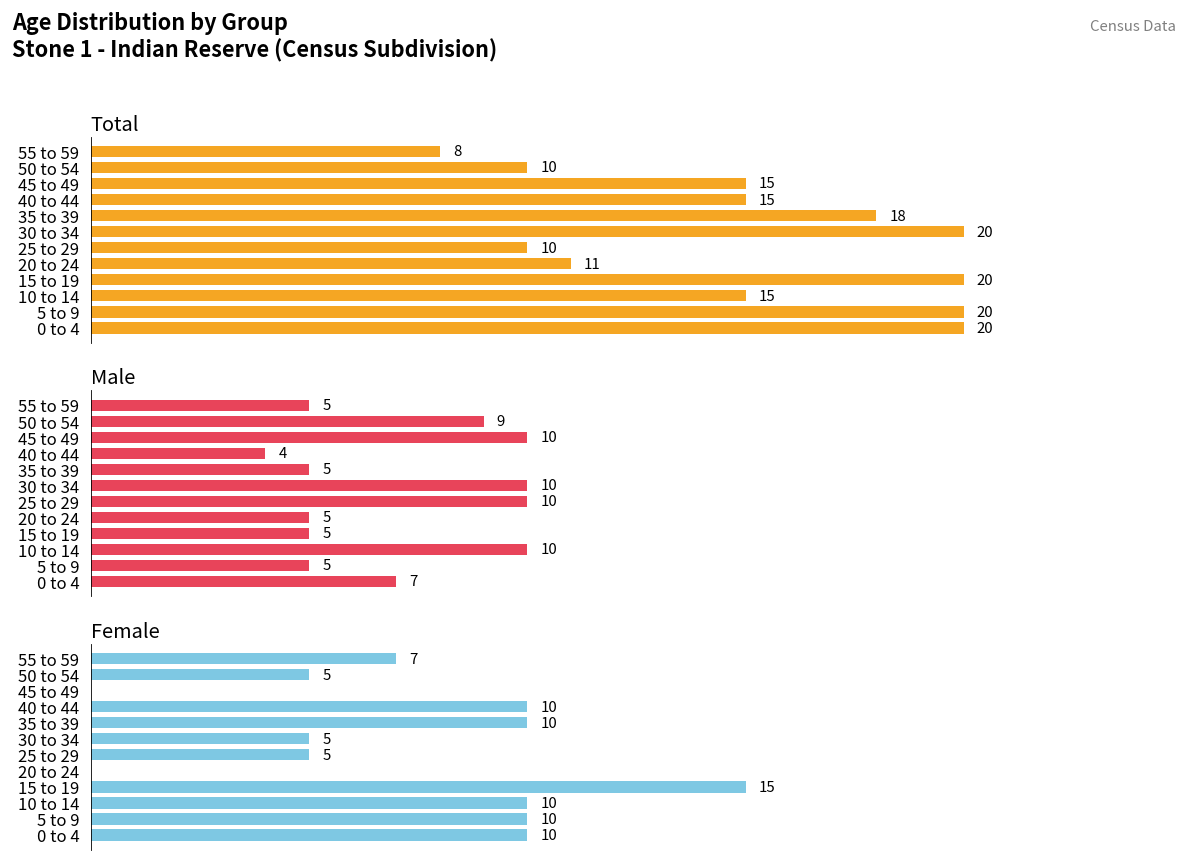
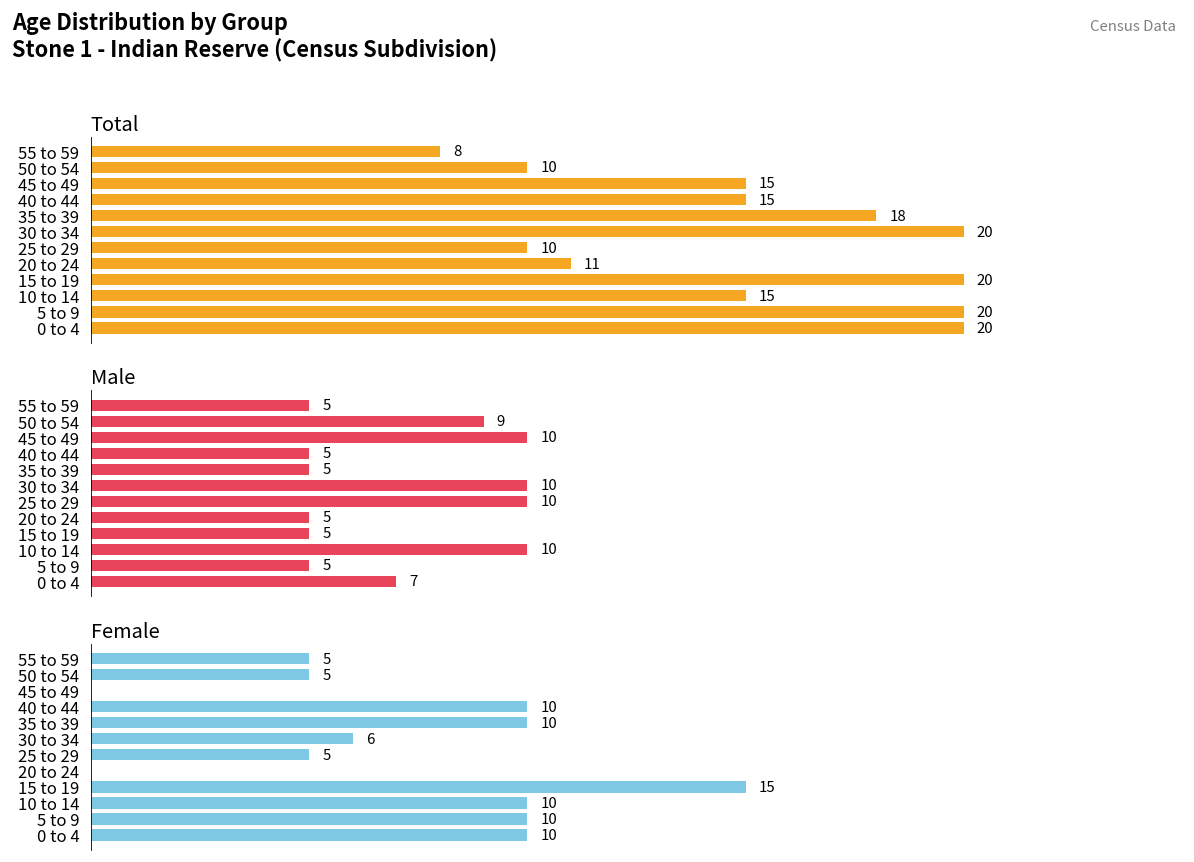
  {
    "Total": {
      "55 to 59": 8,
      "50 to 54": 10,
      "45 to 49": 15,
      "40 to 44": 15,
      "35 to 39": 18,
      "30 to 34": 20,
      "25 to 29": 10,
      "20 to 24": 11,
      "15 to 19": 20,
      "10 to 14": 15,
      "5 to 9": 20,
      "0 to 4": 20
    },
    "Male": {
      "55 to 59": 5,
      "50 to 54": 9,
      "45 to 49": 10,
-     "40 to 44": 4,
+     "40 to 44": 5,
      "35 to 39": 5,
      "30 to 34": 10,
      "25 to 29": 10,
      "20 to 24": 5,
      "15 to 19": 5,
      "10 to 14": 10,
      "5 to 9": 5,
      "0 to 4": 7
    },
    "Female": {
-     "55 to 59": 7,
+     "55 to 59": 5,
      "50 to 54": 5,
      "40 to 44": 10,
      "35 to 39": 10,
-     "30 to 34": 5,
+     "30 to 34": 6,
      "25 to 29": 5,
      "15 to 19": 15,
      "10 to 14": 10,
      "5 to 9": 10,
      "0 to 4": 10
    }
  }
